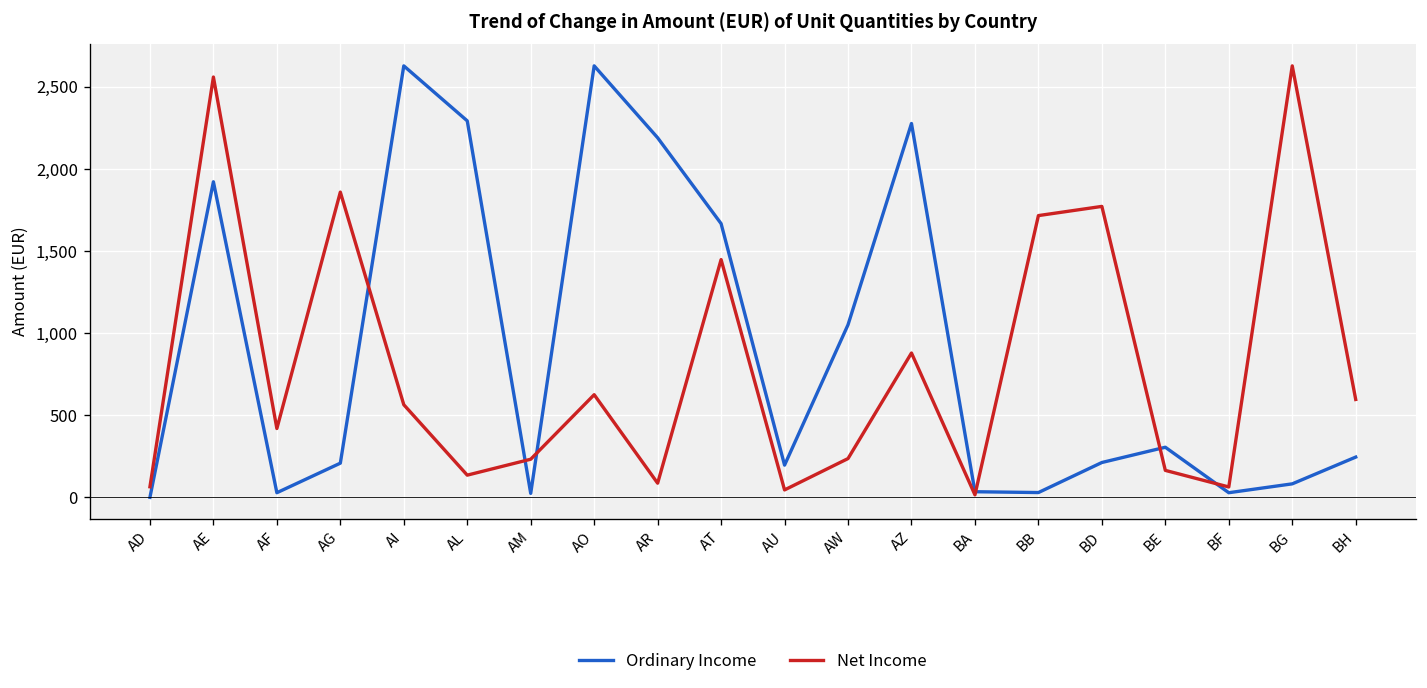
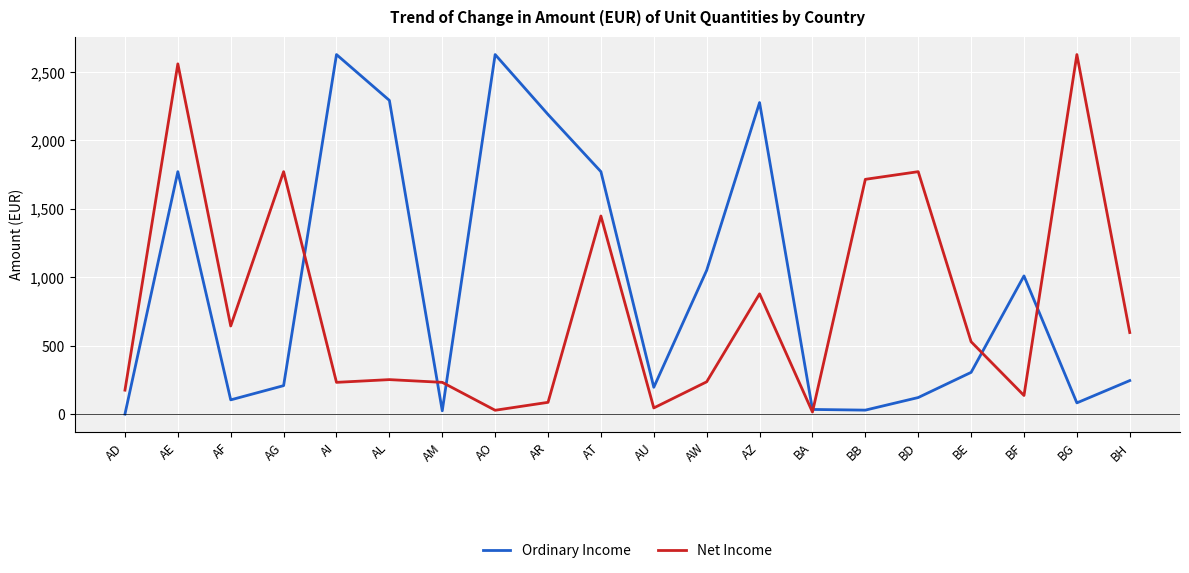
  {
    "Ordinary Income": {
      "AD": "0",
-     "AE": "1,920",
-     "AF": "30",
+     "AE": "1,770",
+     "AF": "100",
      "AG": "210",
      "AI": "2,630",
      "AL": "2,290",
      "AM": "20",
      "AO": "2,630",
      "AR": "2,190",
-     "AT": "1,670",
+     "AT": "1,770",
      "AU": "200",
      "AW": "1,050",
      "AZ": "2,280",
      "BA": "30",
      "BB": "30",
-     "BD": "210",
+     "BD": "120",
      "BE": "310",
-     "BF": "30",
+     "BF": "1,010",
      "BG": "80",
      "BH": "250"
    },
    "Net Income": {
-     "AD": "60",
+     "AD": "180",
      "AE": "2,560",
-     "AF": "420",
-     "AG": "1,860",
-     "AI": "560",
-     "AL": "140",
+     "AF": "640",
+     "AG": "1,770",
+     "AI": "230",
+     "AL": "250",
      "AM": "230",
-     "AO": "630",
+     "AO": "30",
      "AR": "90",
      "AT": "1,450",
      "AU": "50",
      "AW": "240",
      "AZ": "880",
      "BA": "20",
      "BB": "1,720",
      "BD": "1,770",
-     "BE": "160",
-     "BF": "60",
+     "BE": "530",
+     "BF": "140",
      "BG": "2,630",
      "BH": "600"
    }
  }
